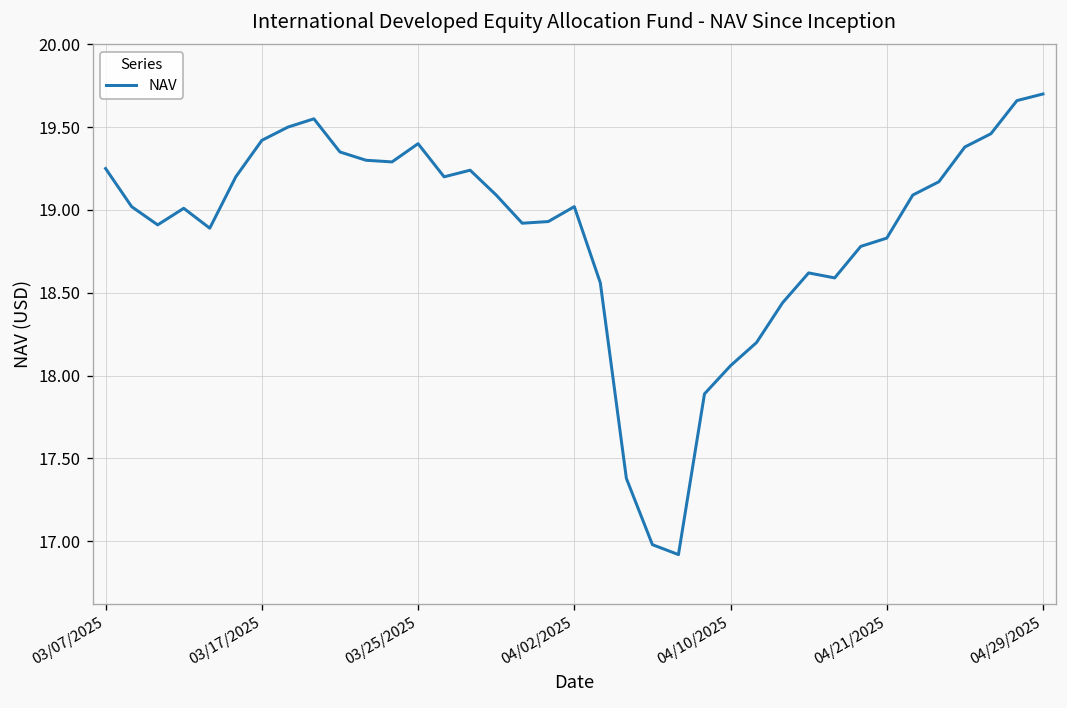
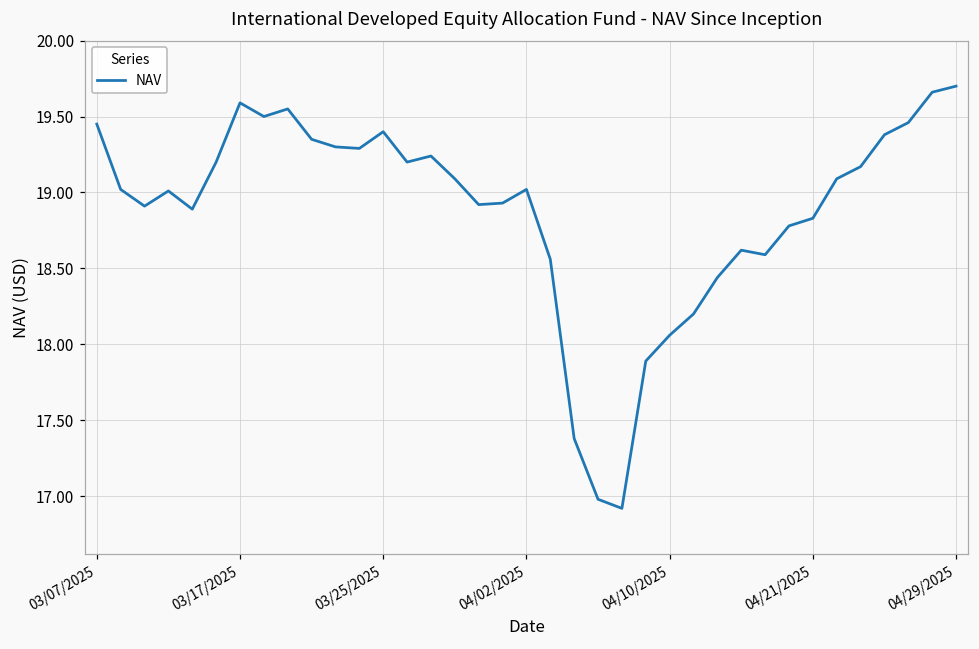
  {
-   "03/07/2025": 19.25,
-   "03/17/2025": 19.42,
+   "03/07/2025": 19.45,
+   "03/17/2025": 19.59,
    "03/25/2025": 19.40,
    "04/02/2025": 19.02,
    "04/10/2025": 18.06,
    "04/21/2025": 18.83,
    "04/29/2025": 19.70
  }
